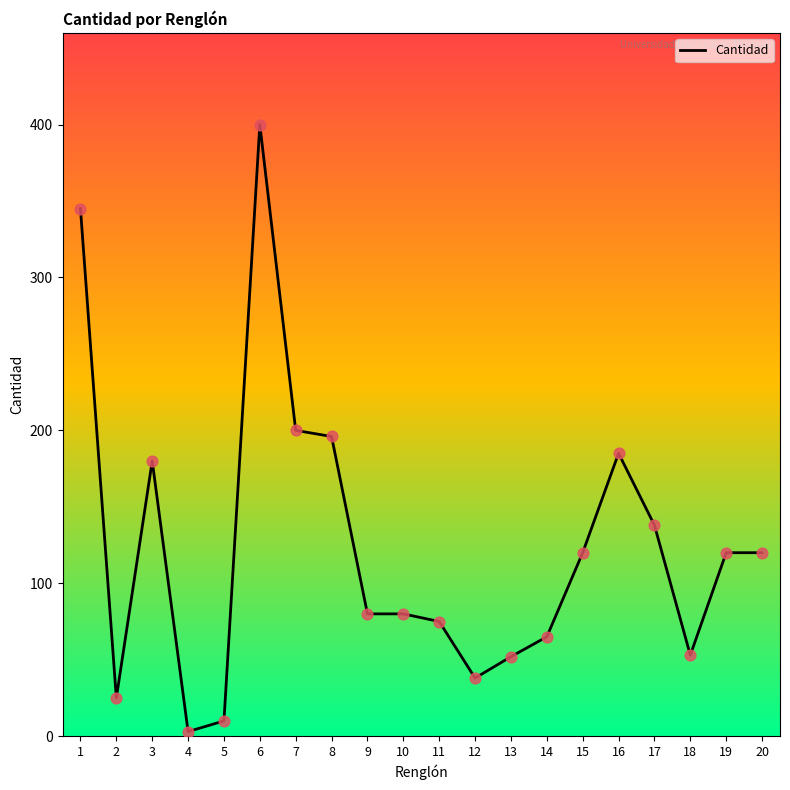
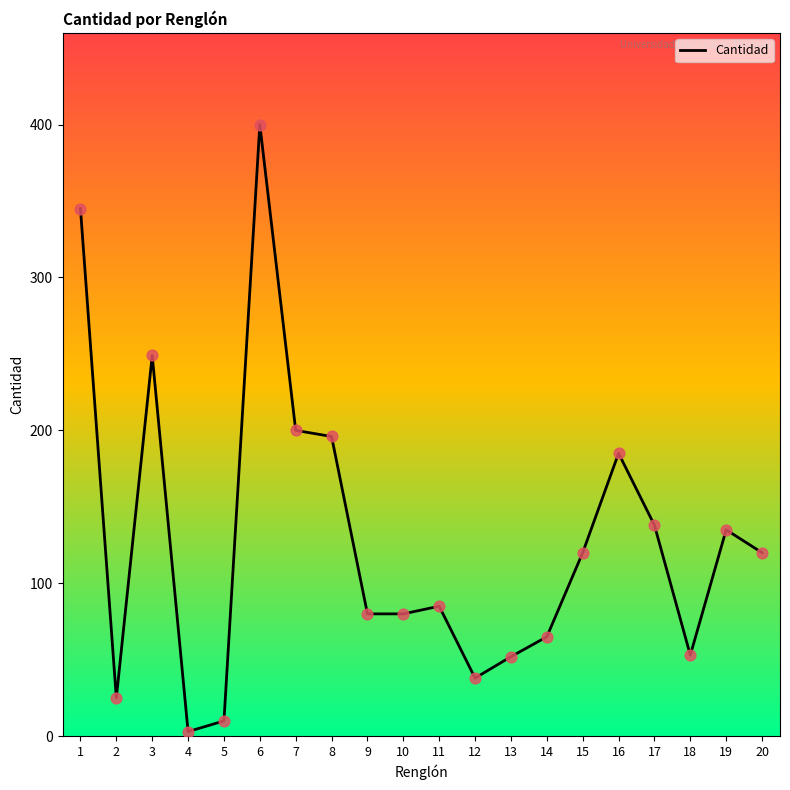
  {
    "1": 345,
    "2": 25,
-   "3": 180,
+   "3": 249,
    "4": 3,
    "5": 10,
    "6": 400,
    "7": 200,
    "8": 196,
    "9": 80,
    "10": 80,
-   "11": 75,
+   "11": 85,
    "12": 38,
    "13": 52,
    "14": 65,
    "15": 120,
    "16": 185,
    "17": 138,
    "18": 53,
-   "19": 120,
+   "19": 135,
    "20": 120
  }
